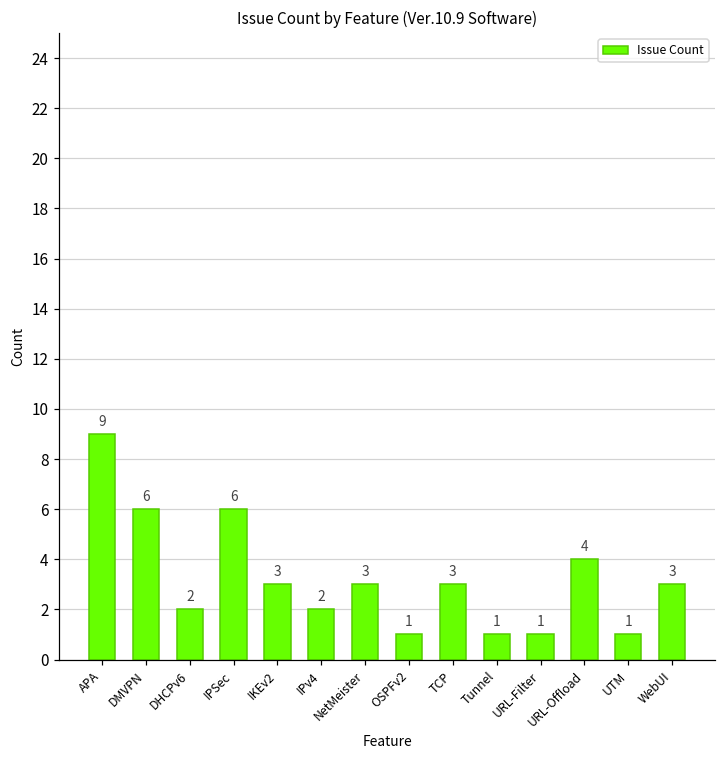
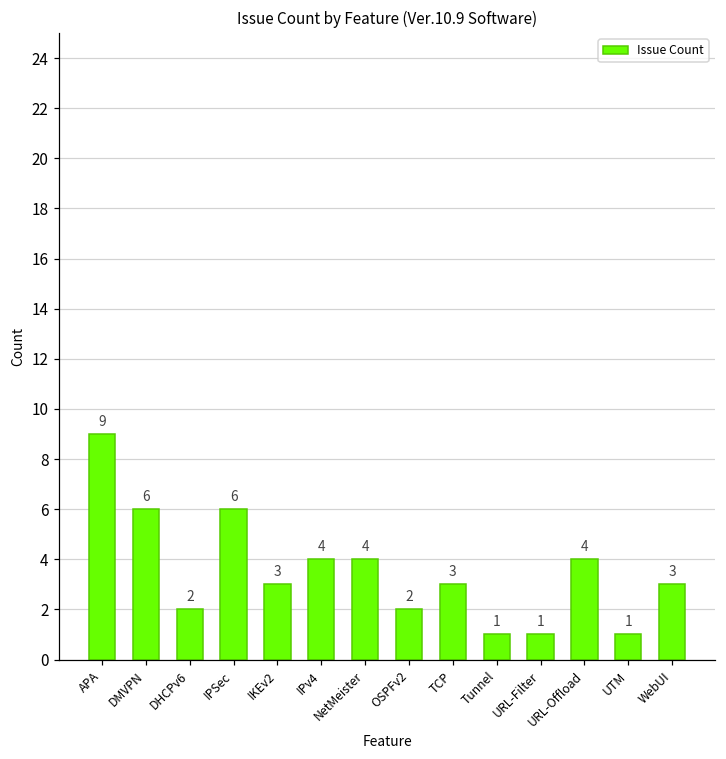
  {
    "APA": 9,
    "DMVPN": 6,
    "DHCPv6": 2,
    "IPSec": 6,
    "IKEv2": 3,
-   "IPv4": 2,
-   "NetMeister": 3,
-   "OSPFv2": 1,
+   "IPv4": 4,
+   "NetMeister": 4,
+   "OSPFv2": 2,
    "TCP": 3,
    "Tunnel": 1,
    "URL-Filter": 1,
    "URL-Offload": 4,
    "UTM": 1,
    "WebUI": 3
  }
